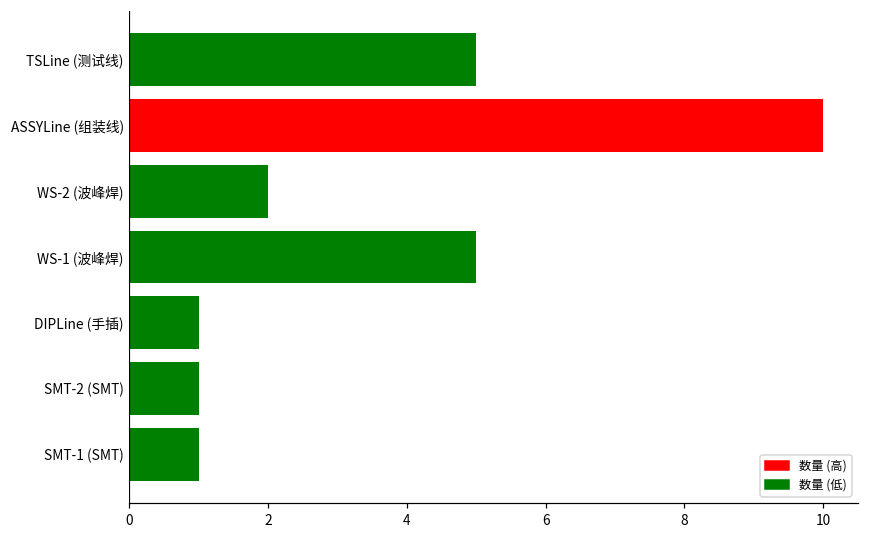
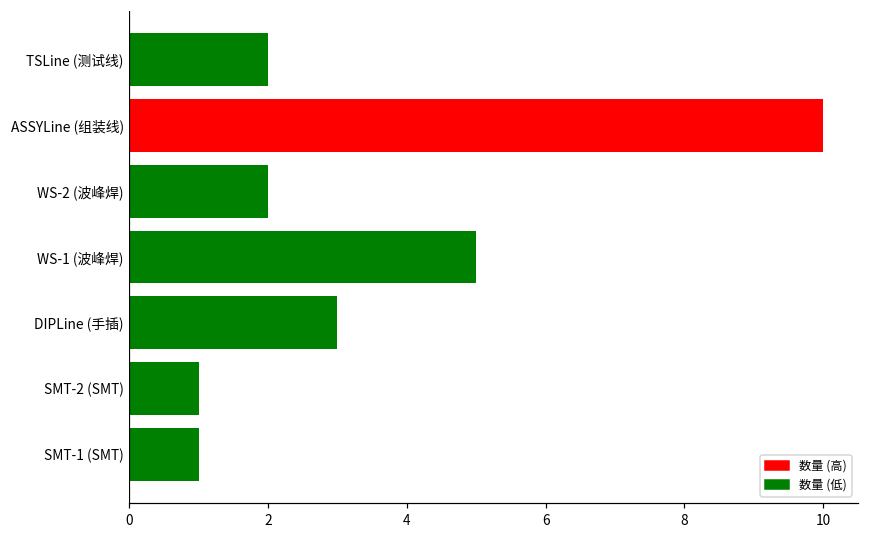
  {
-   "TSLine (测试线)": 5,
+   "TSLine (测试线)": 2,
    "ASSYLine (组装线)": 10,
    "WS-2 (波峰焊)": 2,
    "WS-1 (波峰焊)": 5,
-   "DIPLine (手插)": 1,
+   "DIPLine (手插)": 3,
    "SMT-2 (SMT)": 1,
    "SMT-1 (SMT)": 1
  }
